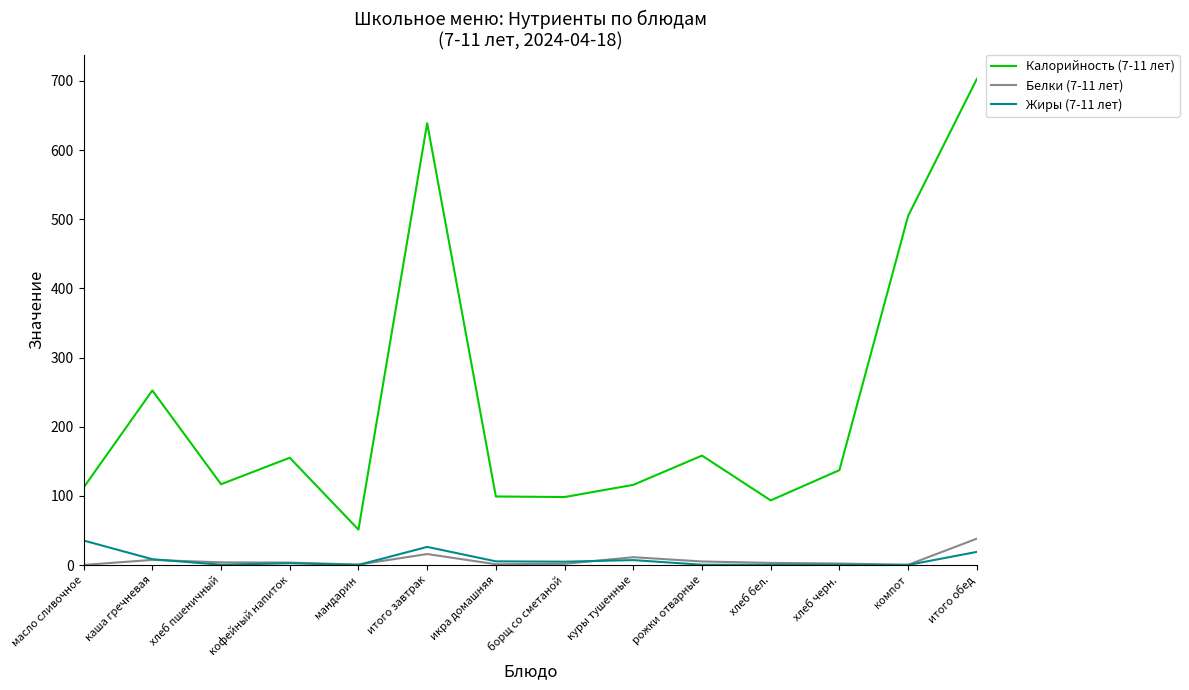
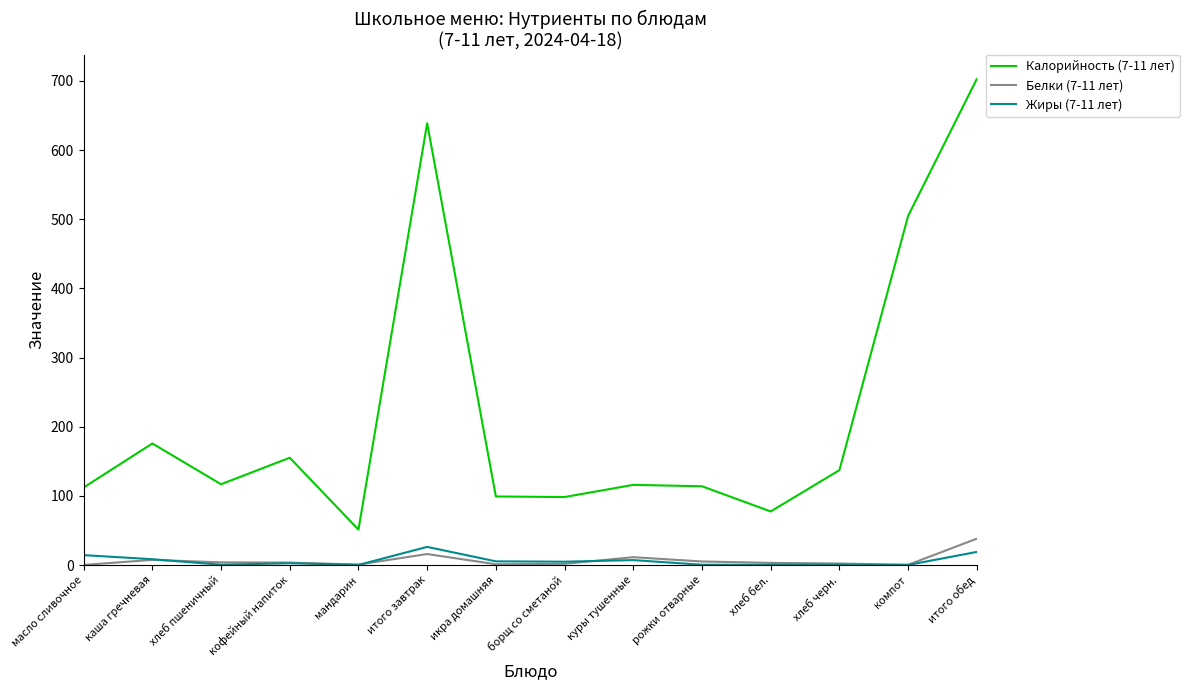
  {
    "Калорийность (7-11 лет)": {
      "масло сливочное": 110,
-     "каша гречневая": 250,
+     "каша гречневая": 180,
      "хлеб пшеничный": 120,
      "кофейный напиток": 160,
      "мандарин": 50,
      "итого завтрак": 640,
      "икра домашняя": 100,
      "борщ со сметаной": 100,
      "куры тушенные": 120,
-     "рожки отварные": 160,
-     "хлеб бел.": 90,
+     "рожки отварные": 110,
+     "хлеб бел.": 80,
      "хлеб черн.": 140,
      "компот": 500,
      "итого обед": 700
    },
    "Белки (7-11 лет)": {
      "масло сливочное": 0,
      "итого завтрак": 20,
      "икра домашняя": 0,
      "куры тушенные": 10,
      "рожки отварные": 10,
      "итого обед": 40
    },
    "Жиры (7-11 лет)": {
-     "масло сливочное": 40,
+     "масло сливочное": 10,
      "итого завтрак": 30,
      "икра домашняя": 10,
      "куры тушенные": 10,
      "рожки отварные": 0,
      "итого обед": 20
    }
  }
